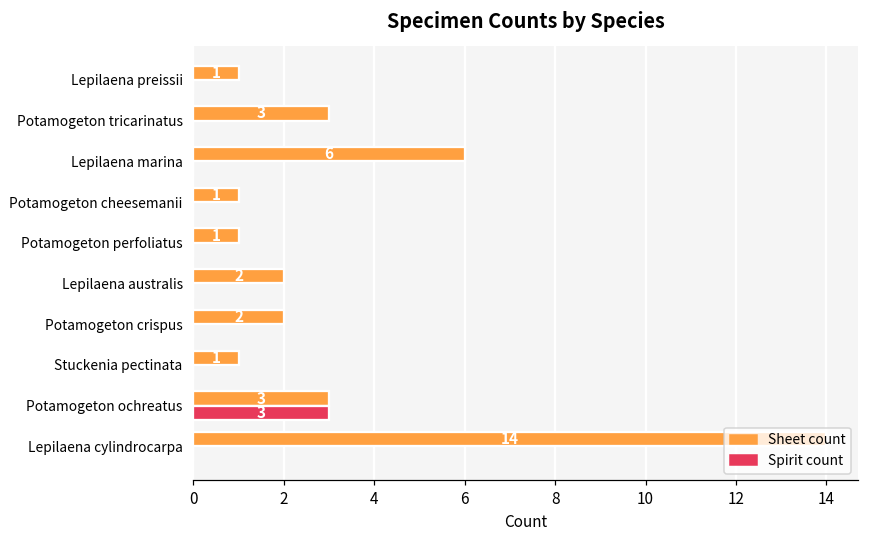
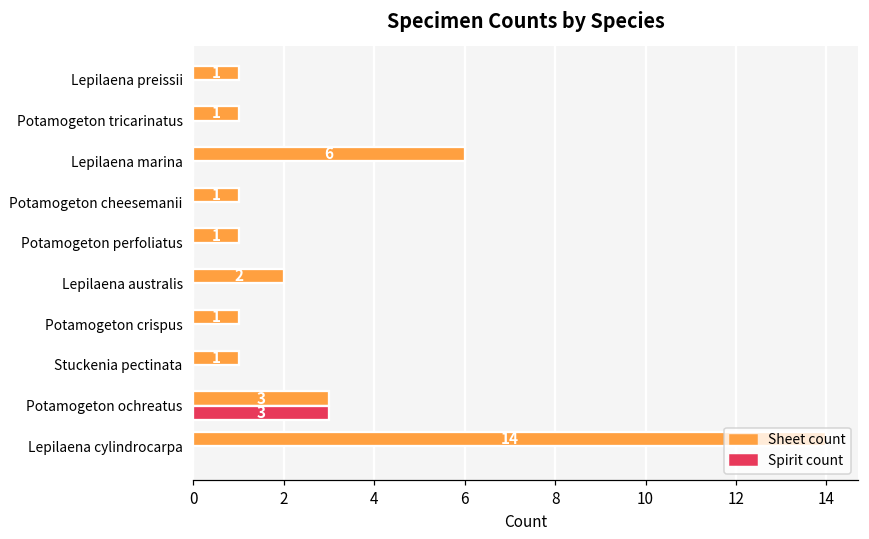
  {
    "Sheet count": {
      "Lepilaena preissii": 1,
-     "Potamogeton tricarinatus": 3,
+     "Potamogeton tricarinatus": 1,
      "Lepilaena marina": 6,
      "Potamogeton cheesemanii": 1,
      "Potamogeton perfoliatus": 1,
      "Lepilaena australis": 2,
-     "Potamogeton crispus": 2,
+     "Potamogeton crispus": 1,
      "Stuckenia pectinata": 1,
      "Potamogeton ochreatus": 3
    },
    "Spirit count": {
      "Potamogeton ochreatus": 3
    }
  }
